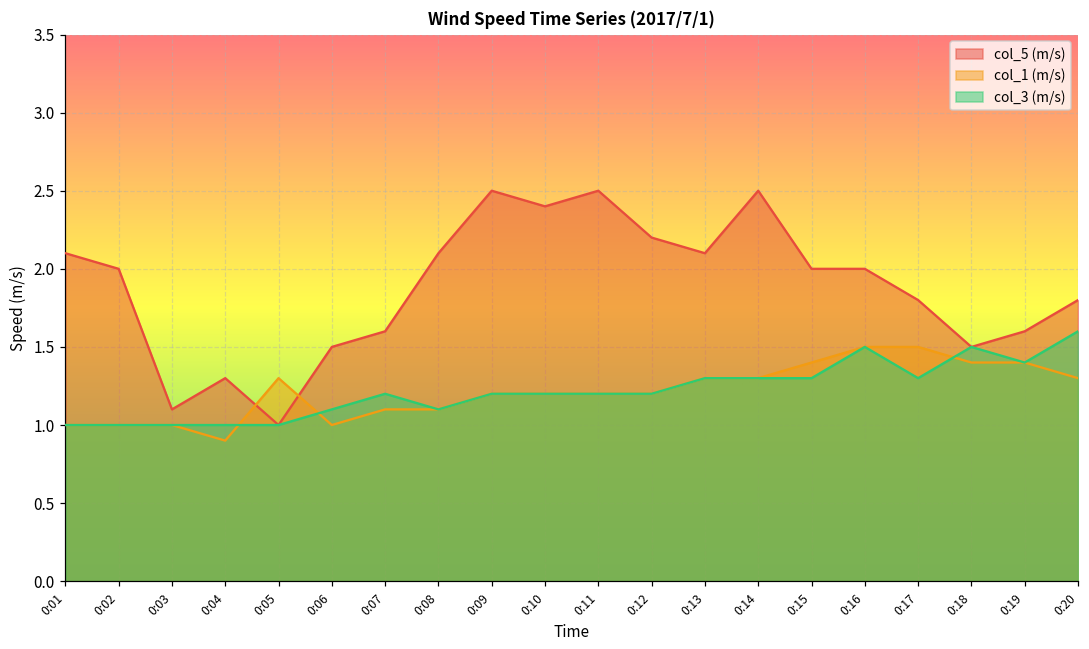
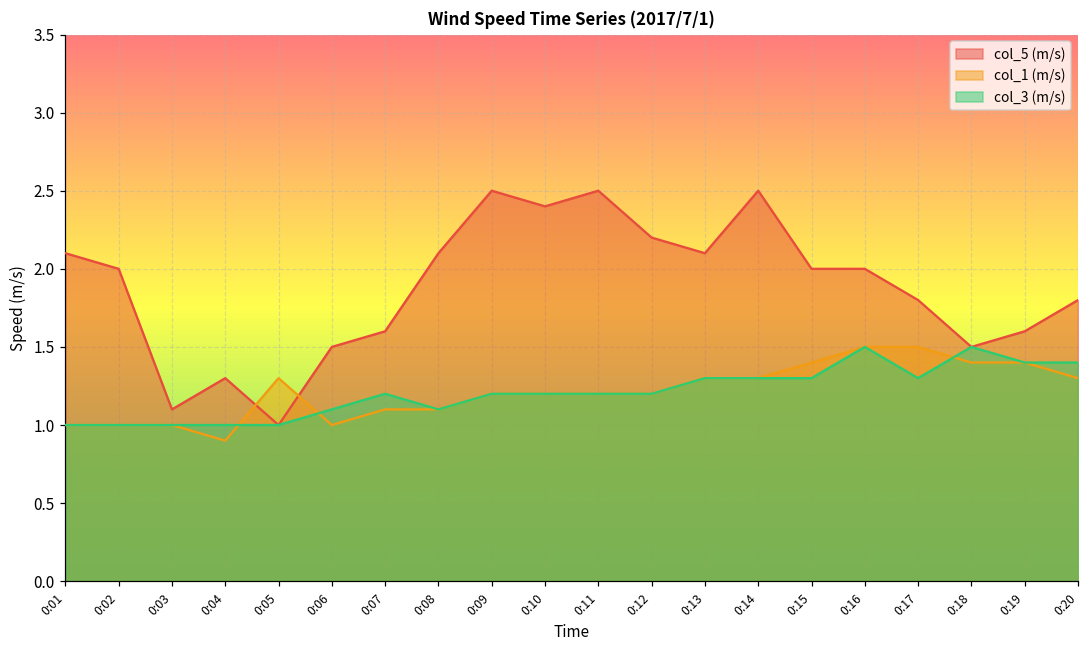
  {
    "col_5 (m/s)": {
      "0:01": 2.1,
      "0:02": 2.0,
      "0:03": 1.1,
      "0:04": 1.3,
      "0:06": 1.5,
      "0:07": 1.6,
      "0:08": 2.1,
      "0:09": 2.5,
      "0:10": 2.4,
      "0:11": 2.5,
      "0:12": 2.2,
      "0:13": 2.1,
      "0:14": 2.5,
      "0:15": 2.0,
      "0:16": 2.0,
      "0:17": 1.8,
      "0:19": 1.6,
      "0:20": 1.8
    },
    "col_1 (m/s)": {
      "0:04": 0.9,
      "0:05": 1.3,
      "0:06": 1.0,
      "0:07": 1.1,
      "0:15": 1.4,
      "0:17": 1.5,
      "0:18": 1.4,
      "0:20": 1.3
    },
    "col_3 (m/s)": {
      "0:04": 1.0,
      "0:06": 1.1,
      "0:07": 1.2,
      "0:15": 1.3,
      "0:17": 1.3,
-     "0:20": 1.6
+     "0:20": 1.4
    }
  }
